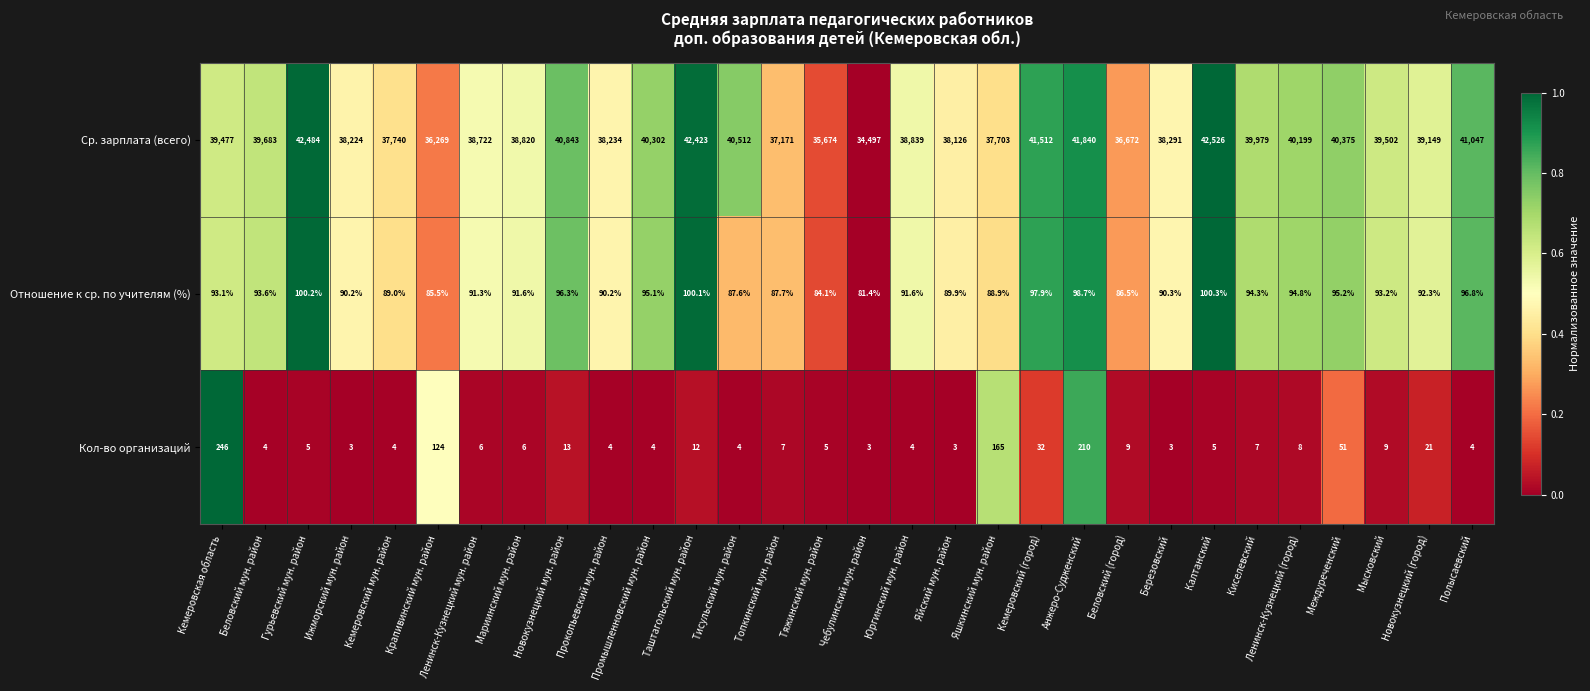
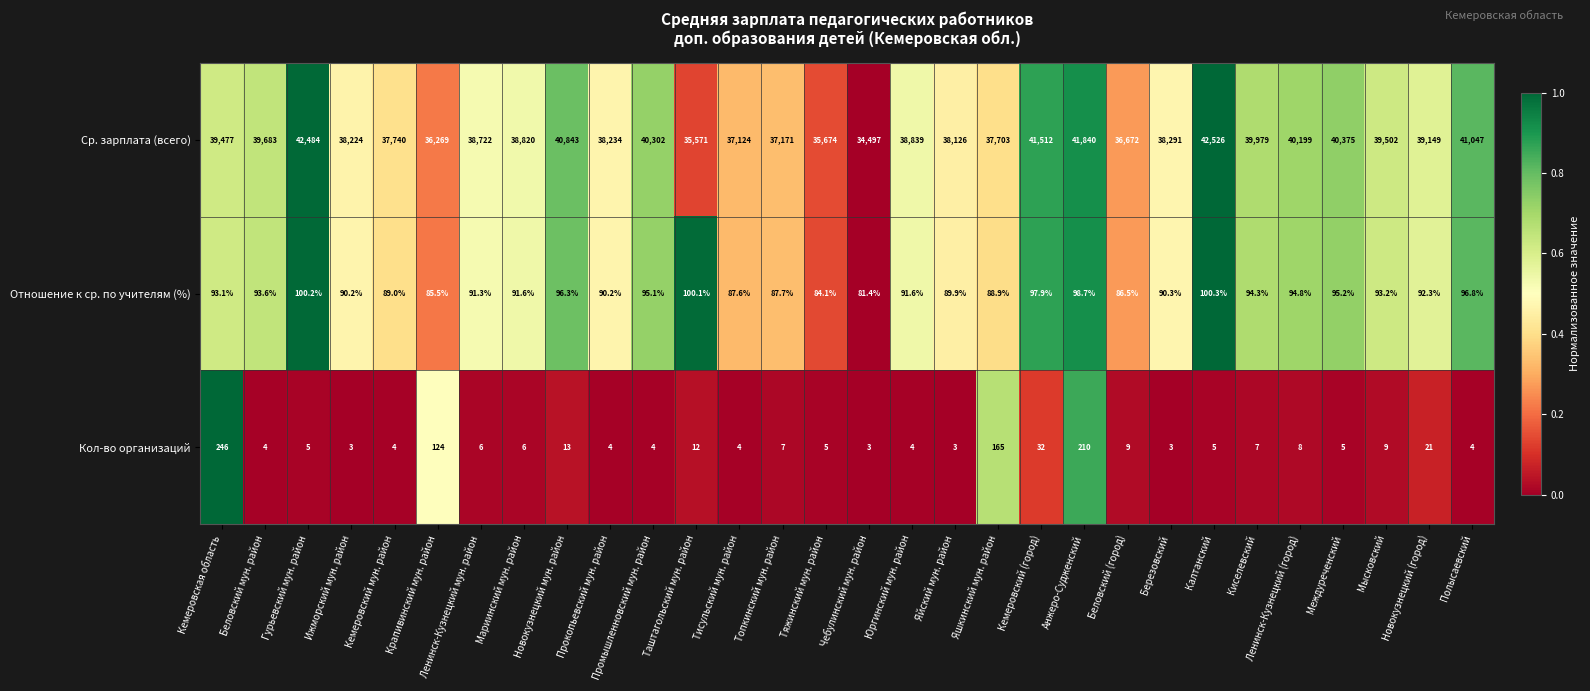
  {
    "Ср. зарплата (всего)": {
      "Кемеровская область": "39,477",
      "Беловский мун. район": "39,683",
      "Гурьевский мун. район": "42,484",
      "Ижморский мун. район": "38,224",
      "Кемеровский мун. район": "37,740",
      "Крапивинский мун. район": "36,269",
      "Ленинск-Кузнецкий мун. район": "38,722",
      "Мариинский мун. район": "38,820",
      "Новокузнецкий мун. район": "40,843",
      "Прокопьевский мун. район": "38,234",
      "Промышленновский мун. район": "40,302",
-     "Таштагольский мун. район": "42,423",
-     "Тисульский мун. район": "40,512",
+     "Таштагольский мун. район": "35,571",
+     "Тисульский мун. район": "37,124",
      "Топкинский мун. район": "37,171",
      "Тяжинский мун. район": "35,674",
      "Чебулинский мун. район": "34,497",
      "Юргинский мун. район": "38,839",
      "Яйский мун. район": "38,126",
      "Яшкинский мун. район": "37,703",
      "Кемеровский (город)": "41,512",
      "Анжеро-Судженский": "41,840",
      "Беловский (город)": "36,672",
      "Березовский": "38,291",
      "Калтанский": "42,526",
      "Киселевский": "39,979",
      "Ленинск-Кузнецкий (город)": "40,199",
      "Междуреченский": "40,375",
      "Мысковский": "39,502",
      "Новокузнецкий (город)": "39,149",
      "Полысаевский": "41,047"
    },
    "Отношение к ср. по учителям (%)": {
      "Кемеровская область": "93.1%",
      "Беловский мун. район": "93.6%",
      "Гурьевский мун. район": "100.2%",
      "Ижморский мун. район": "90.2%",
      "Кемеровский мун. район": "89.0%",
      "Крапивинский мун. район": "85.5%",
      "Ленинск-Кузнецкий мун. район": "91.3%",
      "Мариинский мун. район": "91.6%",
      "Новокузнецкий мун. район": "96.3%",
      "Прокопьевский мун. район": "90.2%",
      "Промышленновский мун. район": "95.1%",
      "Таштагольский мун. район": "100.1%",
      "Тисульский мун. район": "87.6%",
      "Топкинский мун. район": "87.7%",
      "Тяжинский мун. район": "84.1%",
      "Чебулинский мун. район": "81.4%",
      "Юргинский мун. район": "91.6%",
      "Яйский мун. район": "89.9%",
      "Яшкинский мун. район": "88.9%",
      "Кемеровский (город)": "97.9%",
      "Анжеро-Судженский": "98.7%",
      "Беловский (город)": "86.5%",
      "Березовский": "90.3%",
      "Калтанский": "100.3%",
      "Киселевский": "94.3%",
      "Ленинск-Кузнецкий (город)": "94.8%",
      "Междуреченский": "95.2%",
      "Мысковский": "93.2%",
      "Новокузнецкий (город)": "92.3%",
      "Полысаевский": "96.8%"
    },
    "Кол-во организаций": {
      "Кемеровская область": "246",
      "Беловский мун. район": "4",
      "Гурьевский мун. район": "5",
      "Ижморский мун. район": "3",
      "Кемеровский мун. район": "4",
      "Крапивинский мун. район": "124",
      "Ленинск-Кузнецкий мун. район": "6",
      "Мариинский мун. район": "6",
      "Новокузнецкий мун. район": "13",
      "Прокопьевский мун. район": "4",
      "Промышленновский мун. район": "4",
      "Таштагольский мун. район": "12",
      "Тисульский мун. район": "4",
      "Топкинский мун. район": "7",
      "Тяжинский мун. район": "5",
      "Чебулинский мун. район": "3",
      "Юргинский мун. район": "4",
      "Яйский мун. район": "3",
      "Яшкинский мун. район": "165",
      "Кемеровский (город)": "32",
      "Анжеро-Судженский": "210",
      "Беловский (город)": "9",
      "Березовский": "3",
      "Калтанский": "5",
      "Киселевский": "7",
      "Ленинск-Кузнецкий (город)": "8",
-     "Междуреченский": "51",
+     "Междуреченский": "5",
      "Мысковский": "9",
      "Новокузнецкий (город)": "21",
      "Полысаевский": "4"
    }
  }
